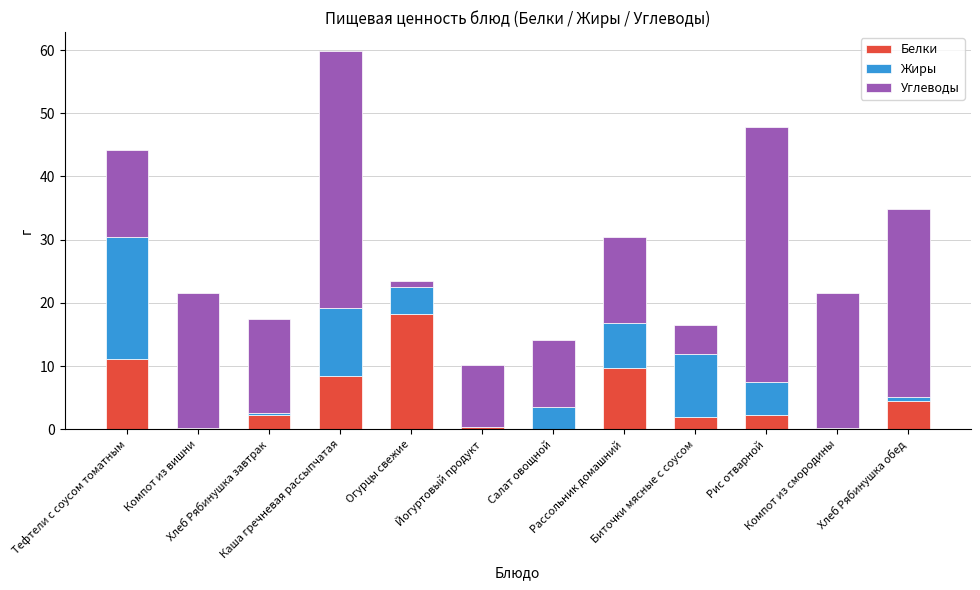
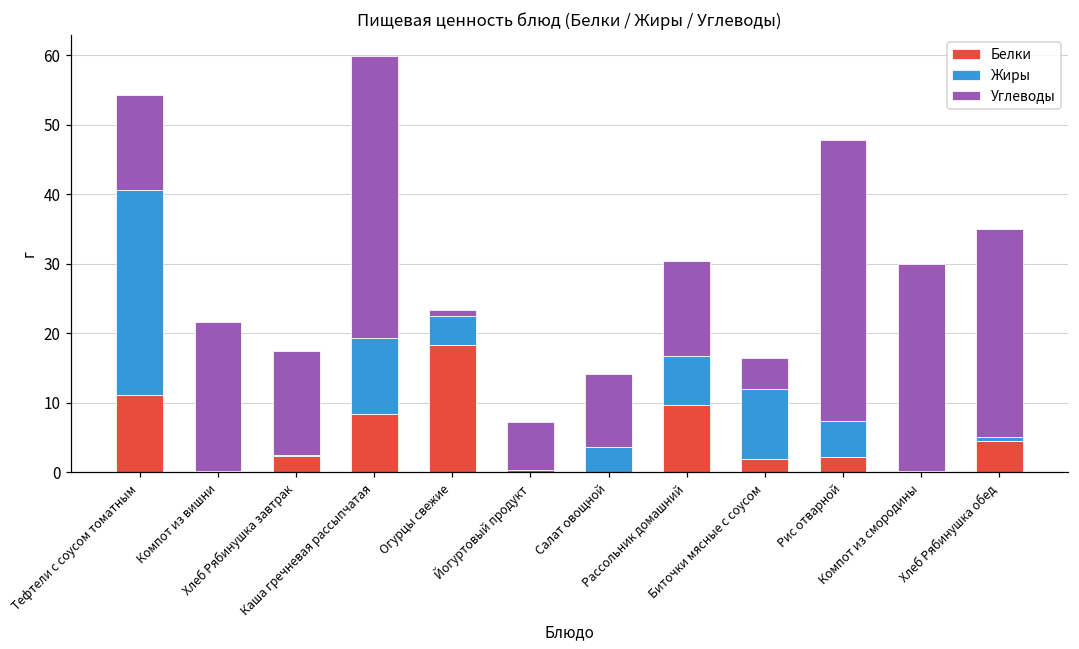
  {
    "Белки": {
      "Тефтели с соусом томатным": 11,
      "Хлеб Рябинушка завтрак": 2,
      "Каша гречневая рассыпчатая": 8,
      "Огурцы свежие": 18,
      "Йогуртовый продукт": 0,
      "Рассольник домашний": 10,
      "Биточки мясные с соусом": 2,
      "Рис отварной": 2,
      "Хлеб Рябинушка обед": 5
    },
    "Жиры": {
-     "Тефтели с соусом томатным": 19,
+     "Тефтели с соусом томатным": 29,
      "Компот из вишни": 0,
      "Каша гречневая рассыпчатая": 11,
      "Огурцы свежие": 4,
      "Йогуртовый продукт": 0,
      "Салат овощной": 4,
      "Рассольник домашний": 7,
      "Биточки мясные с соусом": 10,
      "Рис отварной": 5,
      "Компот из смородины": 0,
      "Хлеб Рябинушка обед": 1
    },
    "Углеводы": {
      "Тефтели с соусом томатным": 14,
      "Компот из вишни": 21,
      "Хлеб Рябинушка завтрак": 15,
      "Каша гречневая рассыпчатая": 41,
      "Огурцы свежие": 1,
-     "Йогуртовый продукт": 10,
+     "Йогуртовый продукт": 7,
      "Салат овощной": 11,
      "Рассольник домашний": 14,
      "Биточки мясные с соусом": 5,
      "Рис отварной": 40,
-     "Компот из смородины": 21,
+     "Компот из смородины": 30,
      "Хлеб Рябинушка обед": 30
    }
  }
